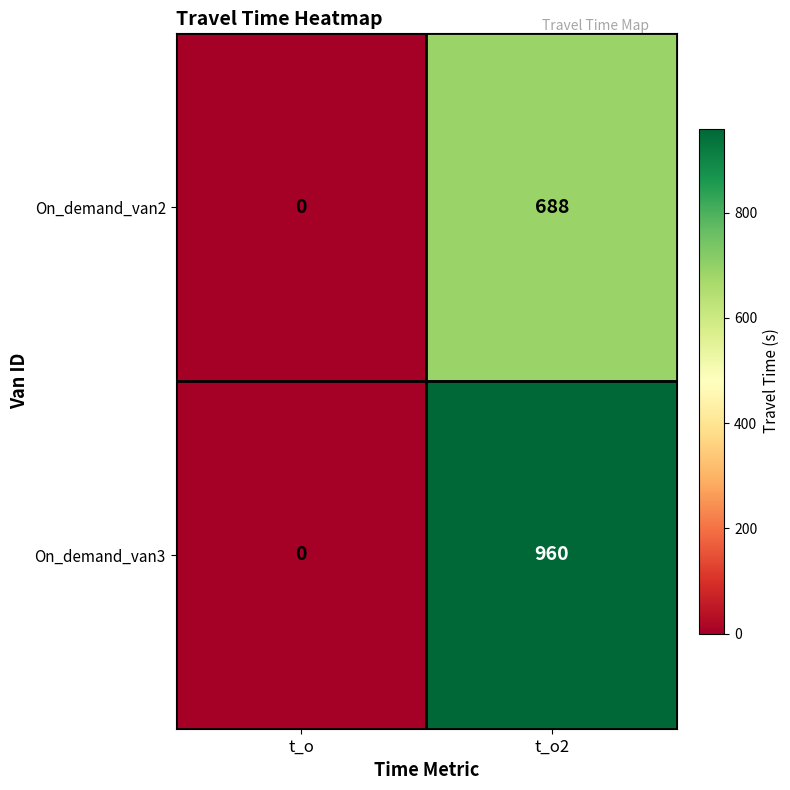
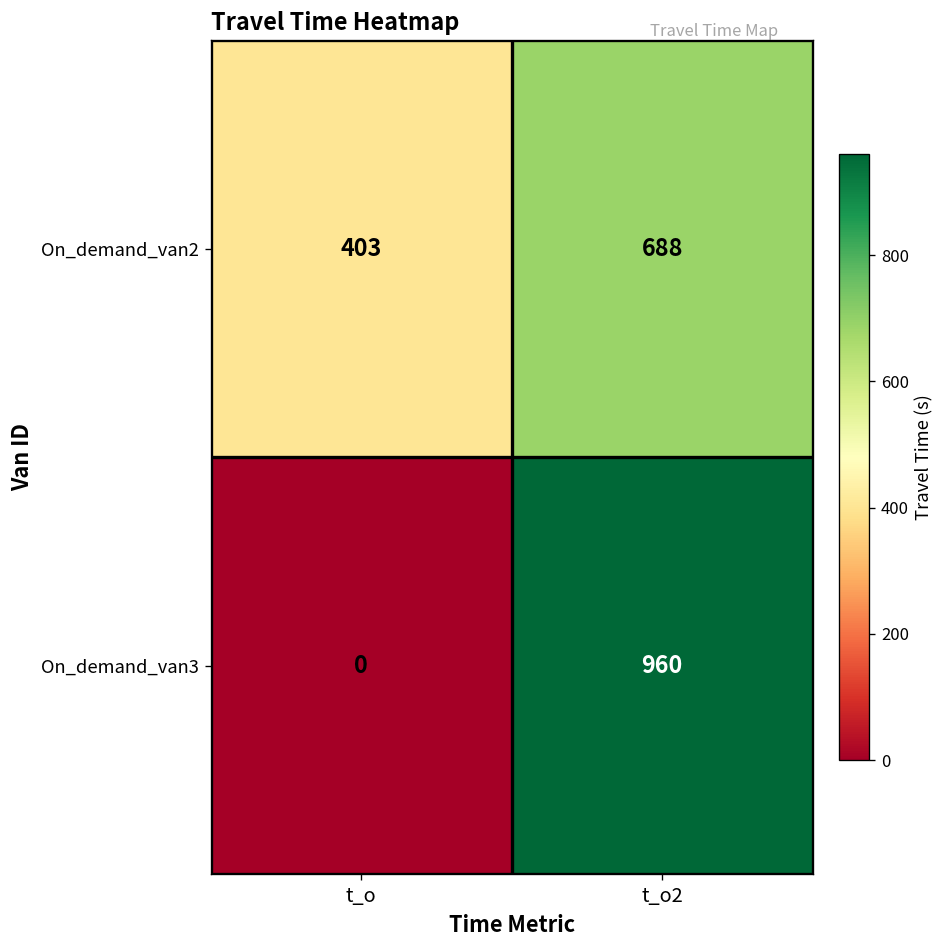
  {
    "On_demand_van2": {
-     "t_o": 0,
+     "t_o": 403,
      "t_o2": 688
    },
    "On_demand_van3": {
      "t_o": 0,
      "t_o2": 960
    }
  }
